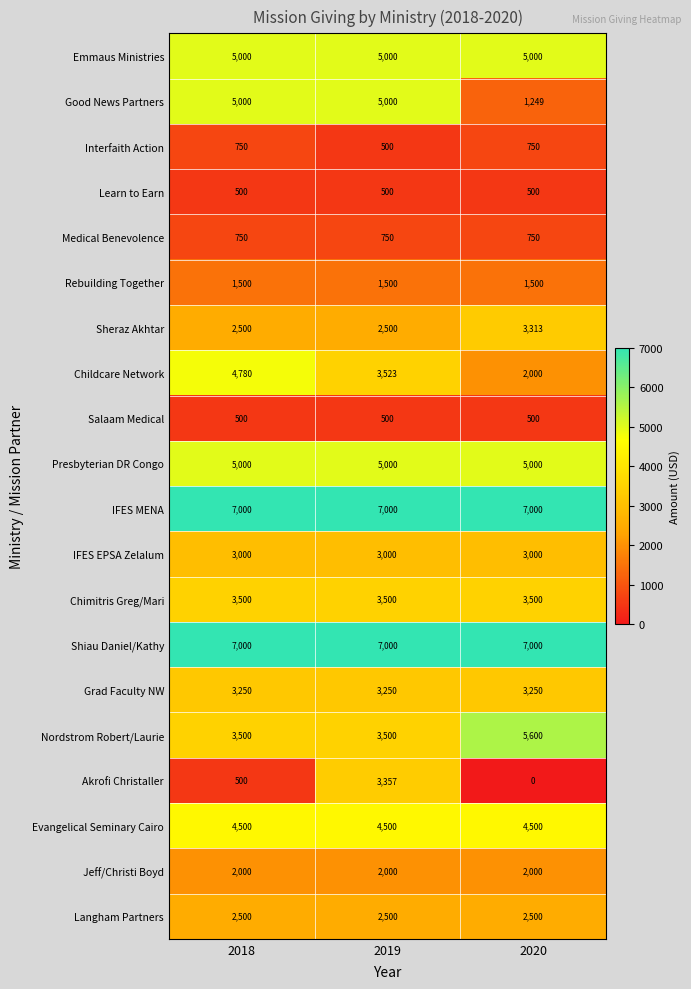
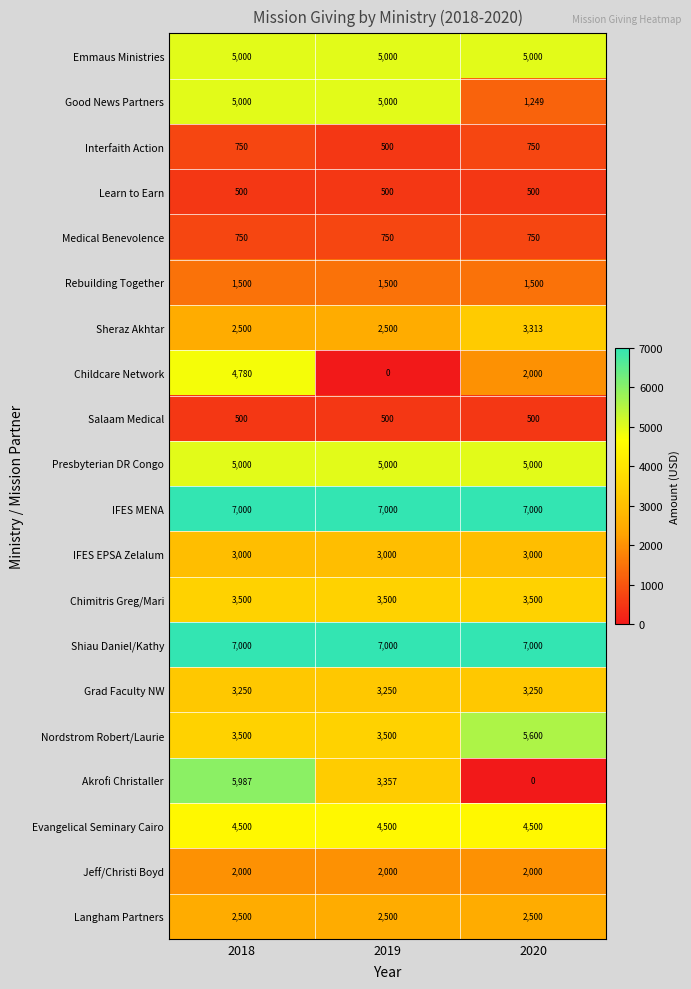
  {
    "Emmaus Ministries": {
      "2018": "5,000",
      "2019": "5,000",
      "2020": "5,000"
    },
    "Good News Partners": {
      "2018": "5,000",
      "2019": "5,000",
      "2020": "1,249"
    },
    "Interfaith Action": {
      "2018": "750",
      "2019": "500",
      "2020": "750"
    },
    "Learn to Earn": {
      "2018": "500",
      "2019": "500",
      "2020": "500"
    },
    "Medical Benevolence": {
      "2018": "750",
      "2019": "750",
      "2020": "750"
    },
    "Rebuilding Together": {
      "2018": "1,500",
      "2019": "1,500",
      "2020": "1,500"
    },
    "Sheraz Akhtar": {
      "2018": "2,500",
      "2019": "2,500",
      "2020": "3,313"
    },
    "Childcare Network": {
      "2018": "4,780",
-     "2019": "3,523",
+     "2019": "0",
      "2020": "2,000"
    },
    "Salaam Medical": {
      "2018": "500",
      "2019": "500",
      "2020": "500"
    },
    "Presbyterian DR Congo": {
      "2018": "5,000",
      "2019": "5,000",
      "2020": "5,000"
    },
    "IFES MENA": {
      "2018": "7,000",
      "2019": "7,000",
      "2020": "7,000"
    },
    "IFES EPSA Zelalum": {
      "2018": "3,000",
      "2019": "3,000",
      "2020": "3,000"
    },
    "Chimitris Greg/Mari": {
      "2018": "3,500",
      "2019": "3,500",
      "2020": "3,500"
    },
    "Shiau Daniel/Kathy": {
      "2018": "7,000",
      "2019": "7,000",
      "2020": "7,000"
    },
    "Grad Faculty NW": {
      "2018": "3,250",
      "2019": "3,250",
      "2020": "3,250"
    },
    "Nordstrom Robert/Laurie": {
      "2018": "3,500",
      "2019": "3,500",
      "2020": "5,600"
    },
    "Akrofi Christaller": {
-     "2018": "500",
+     "2018": "5,987",
      "2019": "3,357",
      "2020": "0"
    },
    "Evangelical Seminary Cairo": {
      "2018": "4,500",
      "2019": "4,500",
      "2020": "4,500"
    },
    "Jeff/Christi Boyd": {
      "2018": "2,000",
      "2019": "2,000",
      "2020": "2,000"
    },
    "Langham Partners": {
      "2018": "2,500",
      "2019": "2,500",
      "2020": "2,500"
    }
  }
